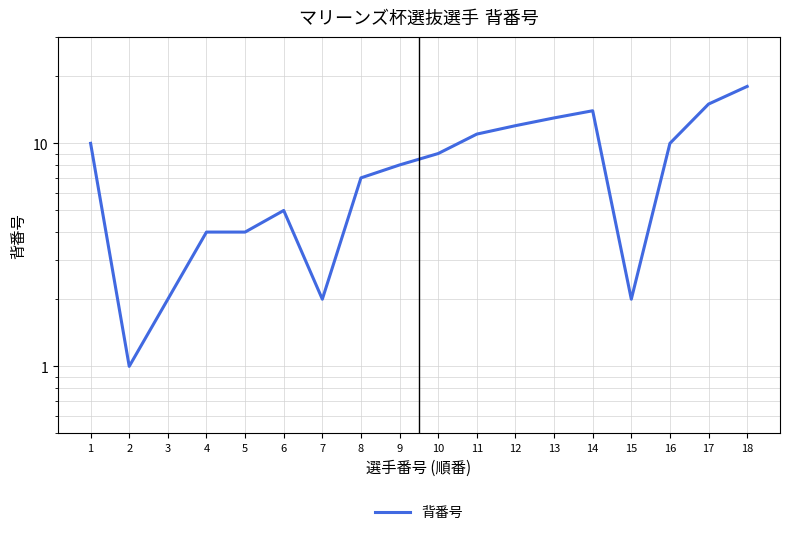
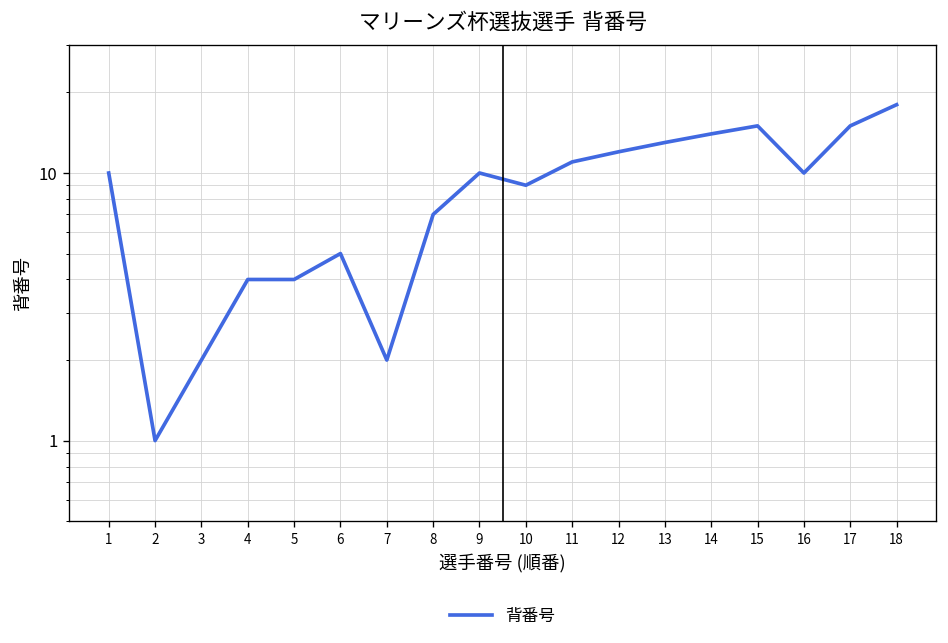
  {
    "1": 10,
    "2": 1,
    "3": 2,
    "4": 4,
    "5": 4,
    "6": 5,
    "7": 2,
    "8": 7,
-   "9": 8,
+   "9": 10,
    "10": 9,
    "11": 11,
    "12": 12,
    "13": 13,
    "14": 14,
-   "15": 2,
+   "15": 15,
    "16": 10,
    "17": 15,
    "18": 18
  }
